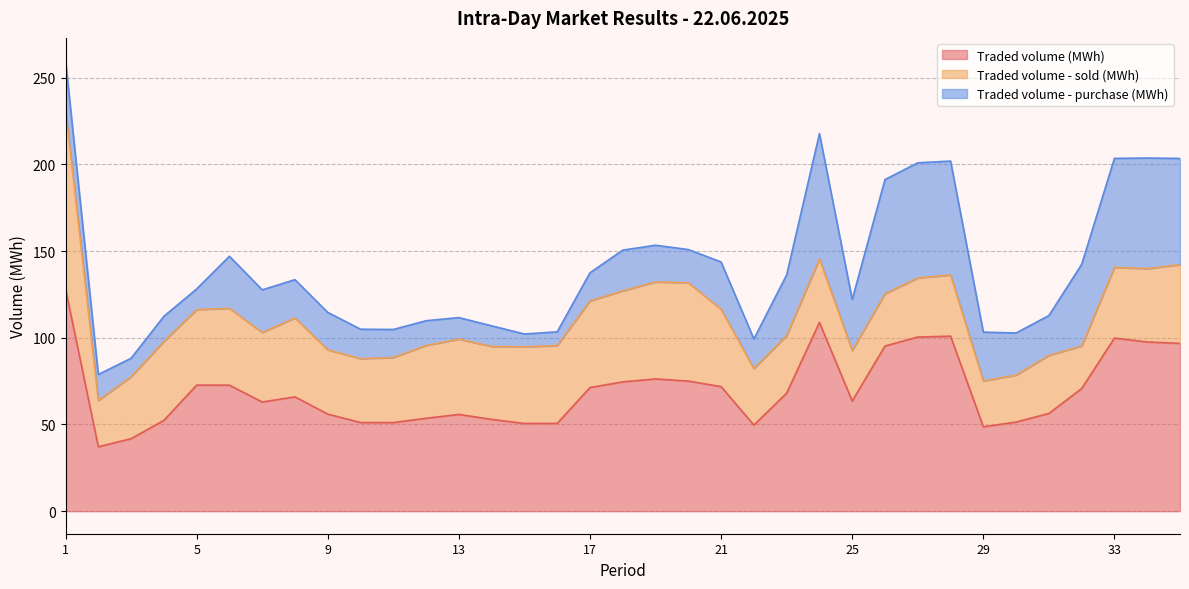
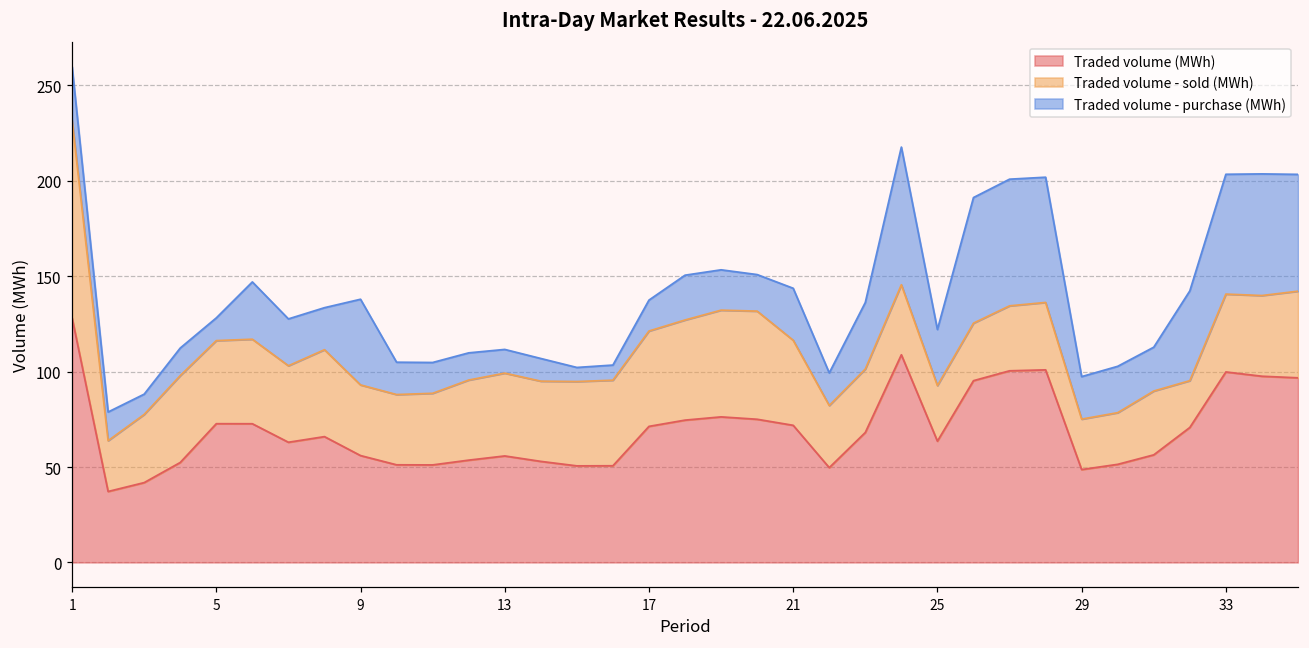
  {
    "Traded volume - purchase (MWh)": {
      "1": 28,
      "5": 12,
-     "9": 22,
+     "9": 45,
      "13": 12,
      "17": 16,
      "21": 27,
      "25": 29,
-     "29": 28,
+     "29": 22,
      "33": 63
    }
  }
